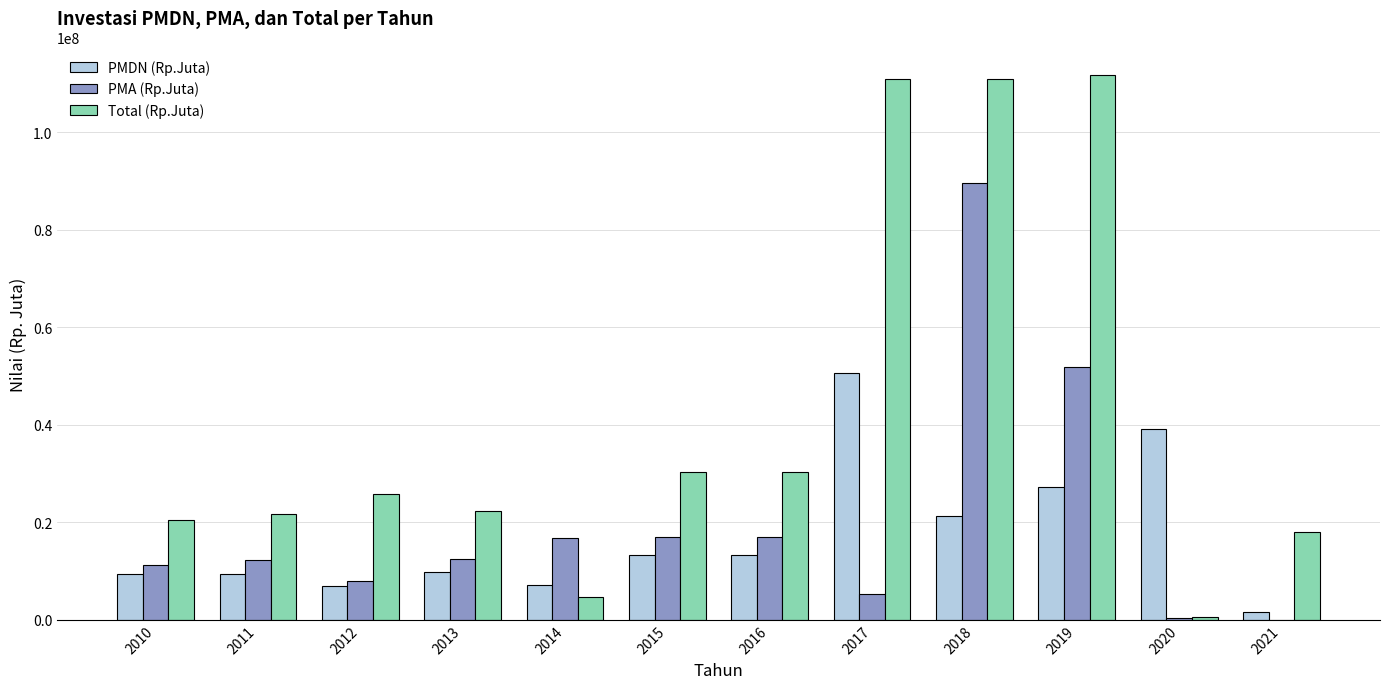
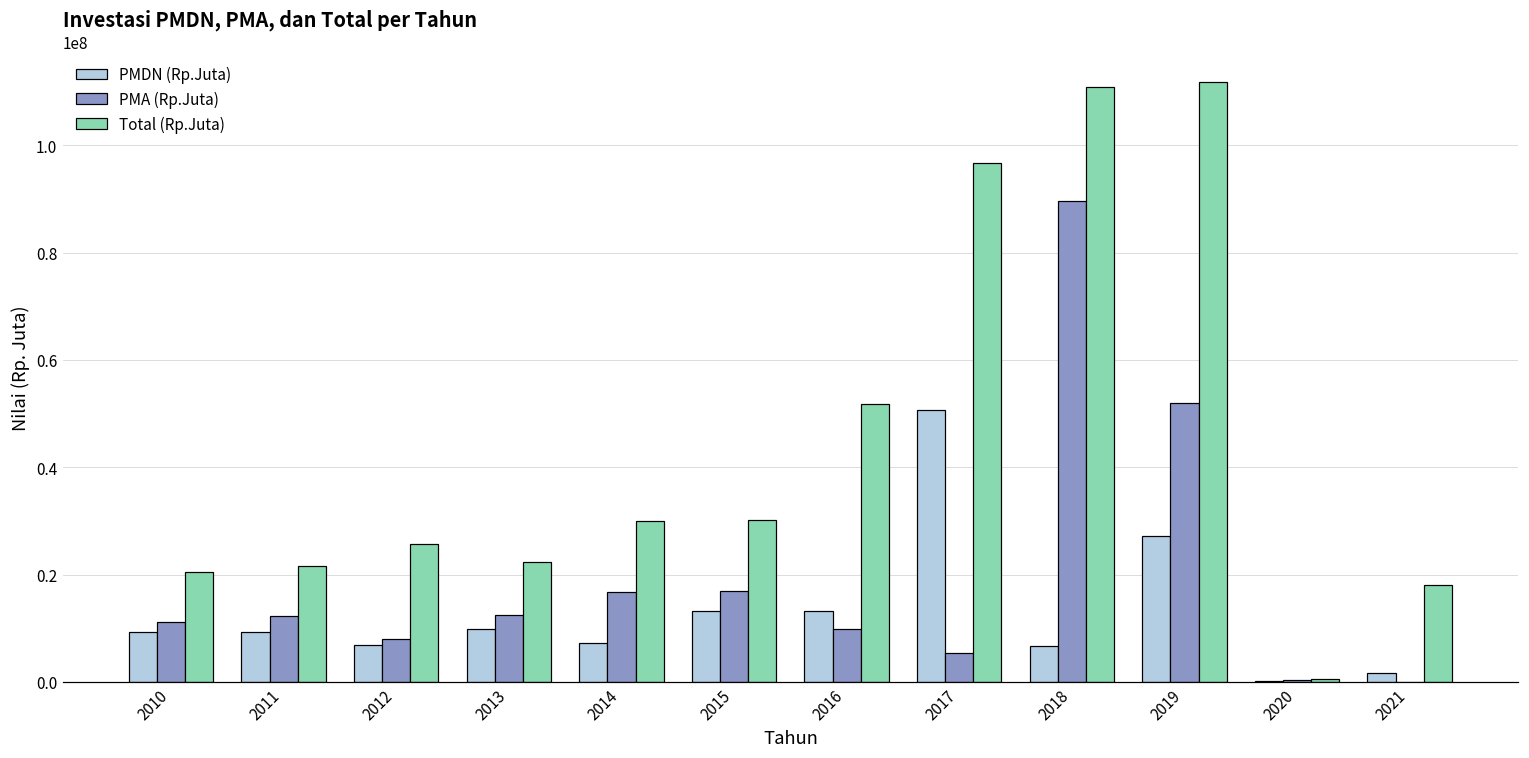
  {
    "PMDN (Rp.Juta)": {
      "2010": 9000000,
      "2011": 9000000,
      "2012": 7000000,
      "2013": 10000000,
      "2014": 7000000,
      "2015": 13000000,
      "2016": 13000000,
      "2017": 51000000,
-     "2018": 21000000,
+     "2018": 7000000,
      "2019": 27000000,
-     "2020": 39000000,
+     "2020": 0,
      "2021": 2000000
    },
    "PMA (Rp.Juta)": {
      "2010": 11000000,
      "2011": 12000000,
      "2012": 8000000,
      "2013": 12000000,
      "2014": 17000000,
      "2015": 17000000,
-     "2016": 17000000,
+     "2016": 10000000,
      "2017": 5000000,
      "2018": 90000000,
      "2019": 52000000
    },
    "Total (Rp.Juta)": {
      "2010": 21000000,
      "2011": 22000000,
      "2012": 26000000,
      "2013": 22000000,
-     "2014": 5000000,
+     "2014": 30000000,
      "2015": 30000000,
-     "2016": 30000000,
-     "2017": 111000000,
+     "2016": 52000000,
+     "2017": 97000000,
      "2018": 111000000,
      "2019": 112000000,
      "2020": 1000000,
      "2021": 18000000
    }
  }
